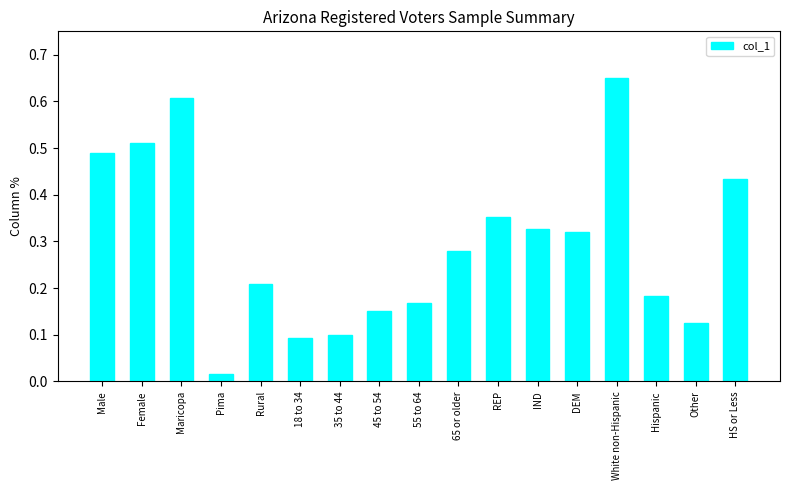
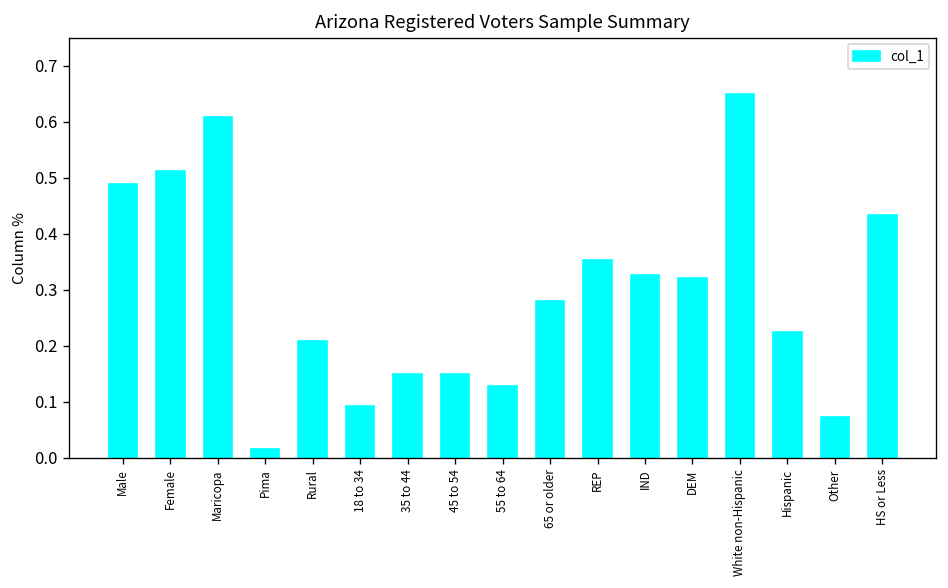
  {
    "Male": 0.49,
    "Female": 0.51,
    "Maricopa": 0.61,
    "Pima": 0.02,
    "Rural": 0.21,
    "18 to 34": 0.09,
-   "35 to 44": 0.10,
+   "35 to 44": 0.15,
    "45 to 54": 0.15,
-   "55 to 64": 0.17,
+   "55 to 64": 0.13,
    "65 or older": 0.28,
    "REP": 0.35,
    "IND": 0.33,
    "DEM": 0.32,
    "White non-Hispanic": 0.65,
-   "Hispanic": 0.18,
-   "Other": 0.13,
+   "Hispanic": 0.23,
+   "Other": 0.07,
    "HS or Less": 0.43
  }
